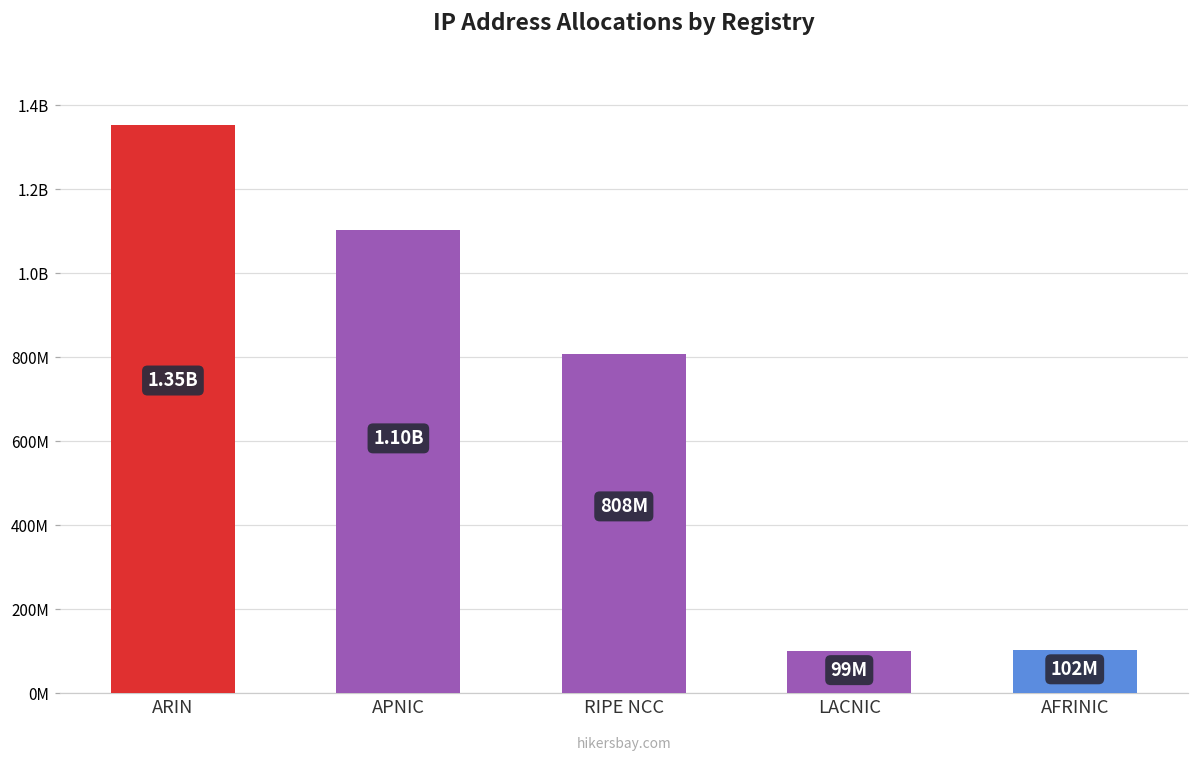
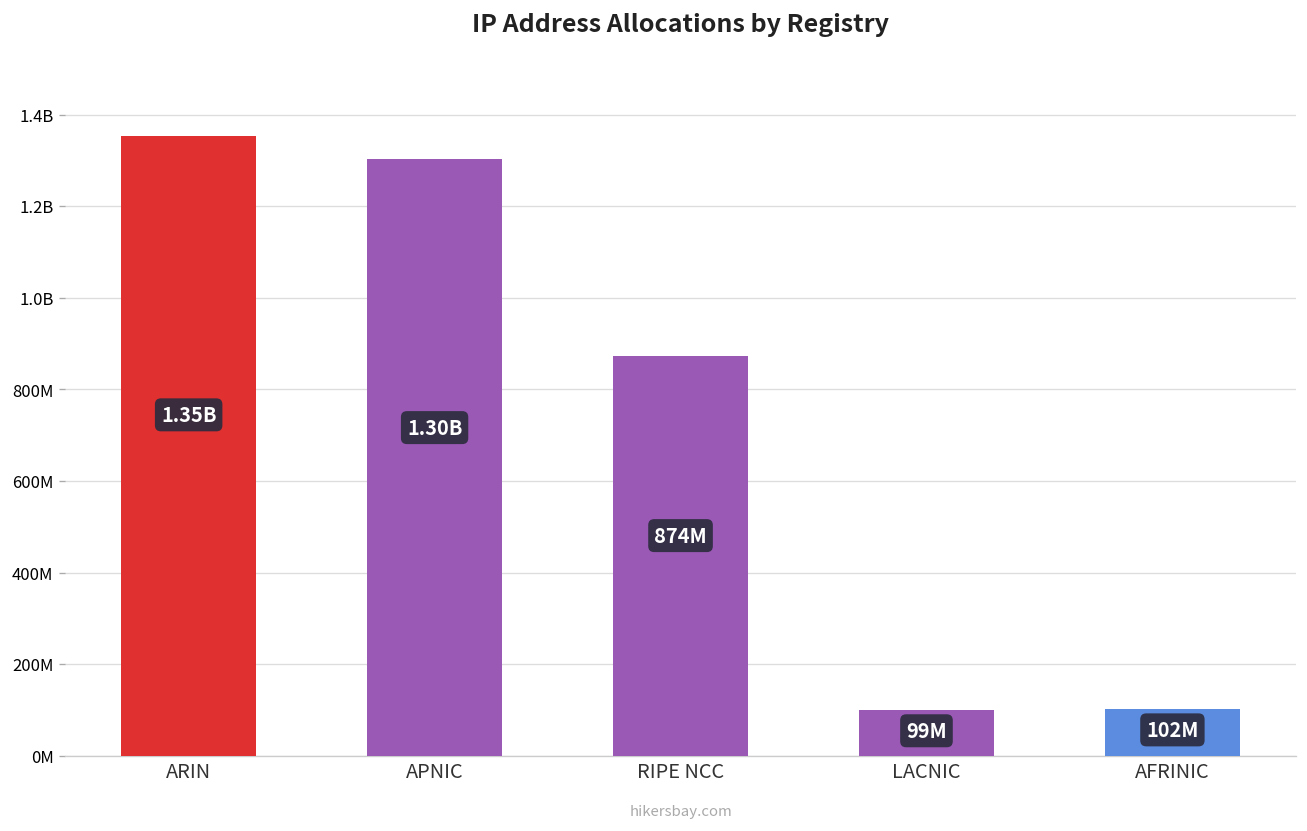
  {
-   "APNIC": "1.10B",
-   "RIPE NCC": "808M"
+   "APNIC": "1.30B",
+   "RIPE NCC": "874M"
  }
